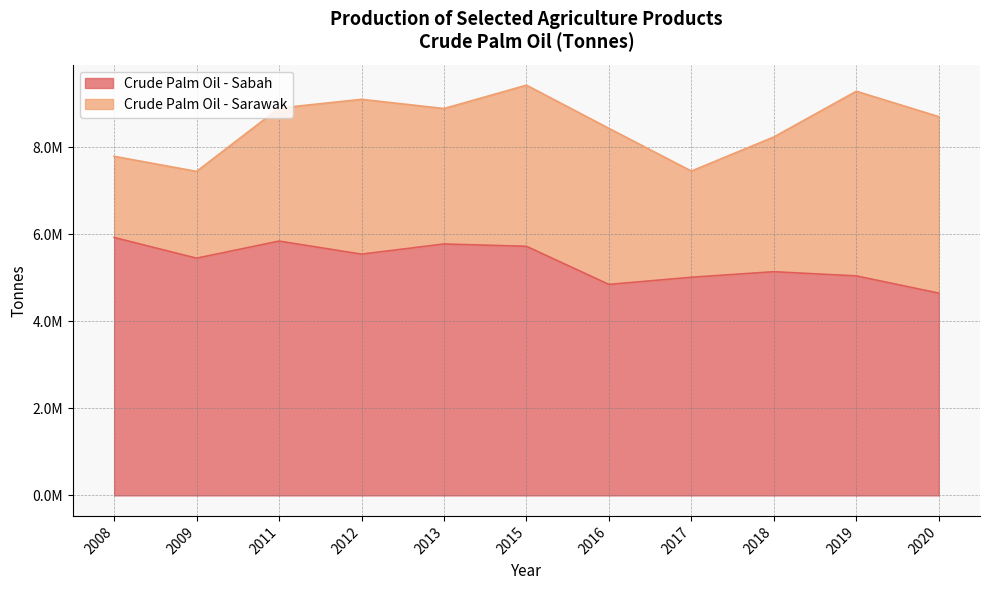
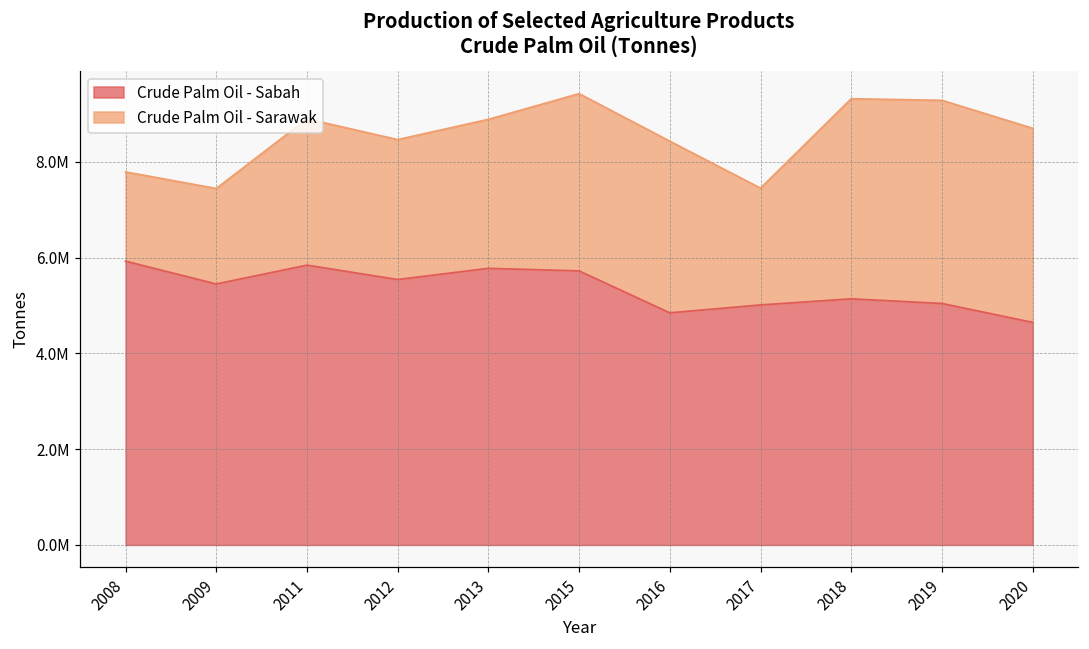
  {
    "Crude Palm Oil - Sabah": {
      "2008": 5900000,
      "2009": 5400000,
      "2011": 5800000,
      "2012": 5500000,
      "2013": 5800000,
      "2015": 5700000,
      "2016": 4800000,
      "2017": 5000000,
      "2018": 5100000,
      "2019": 5000000,
      "2020": 4600000
    },
    "Crude Palm Oil - Sarawak": {
      "2008": 1900000,
      "2009": 2000000,
-     "2012": 3600000,
+     "2012": 2900000,
      "2013": 3100000,
      "2015": 3700000,
      "2016": 3600000,
      "2017": 2400000,
-     "2018": 3100000,
+     "2018": 4200000,
      "2019": 4200000,
      "2020": 4100000
    }
  }
